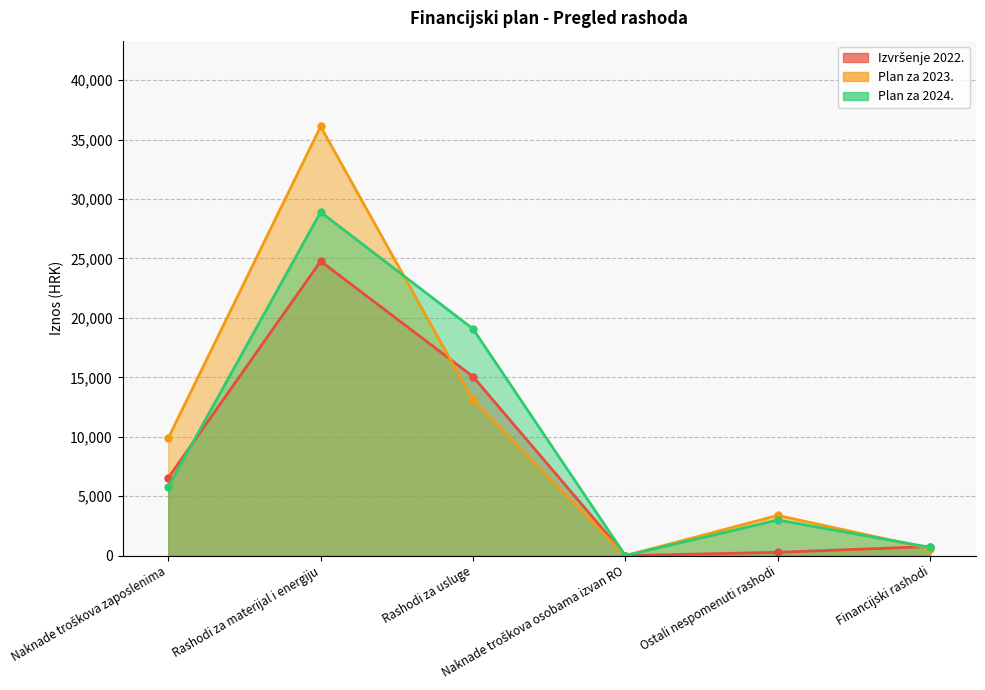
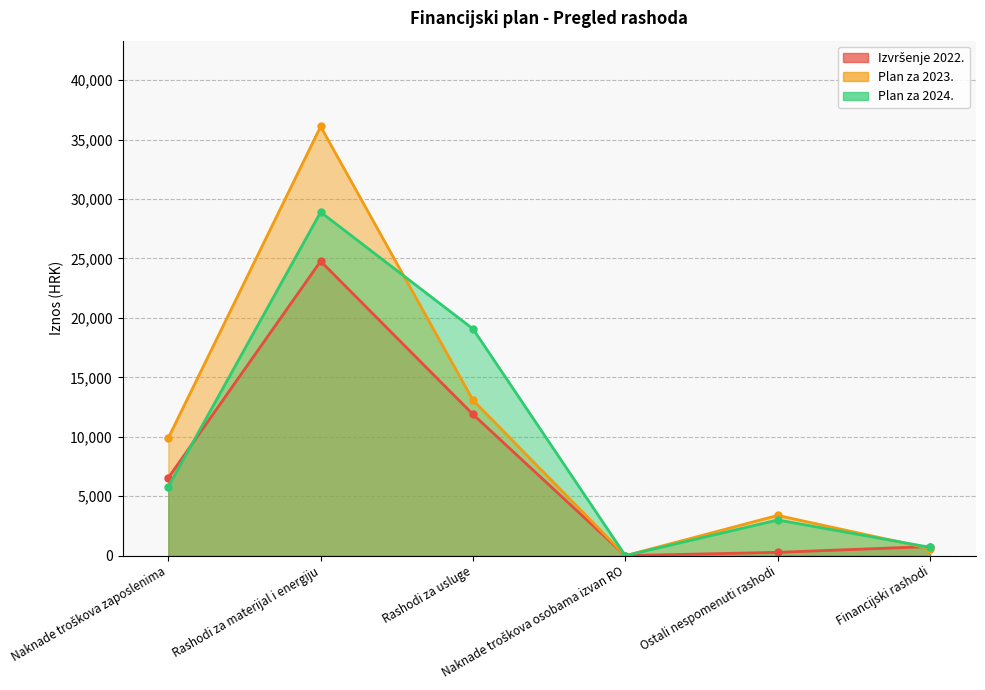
  {
    "Izvršenje 2022.": {
      "Naknade troškova zaposlenima": "6,500",
      "Rashodi za materijal i energiju": "24,800",
-     "Rashodi za usluge": "15,100",
+     "Rashodi za usluge": "11,900",
      "Ostali nespomenuti rashodi": "300"
    },
    "Plan za 2023.": {
      "Naknade troškova zaposlenima": "9,900",
      "Rashodi za materijal i energiju": "36,100",
      "Rashodi za usluge": "13,100",
      "Ostali nespomenuti rashodi": "3,400"
    },
    "Plan za 2024.": {
      "Naknade troškova zaposlenima": "5,800",
      "Rashodi za materijal i energiju": "28,900",
      "Rashodi za usluge": "19,100",
      "Ostali nespomenuti rashodi": "3,000"
    }
  }
